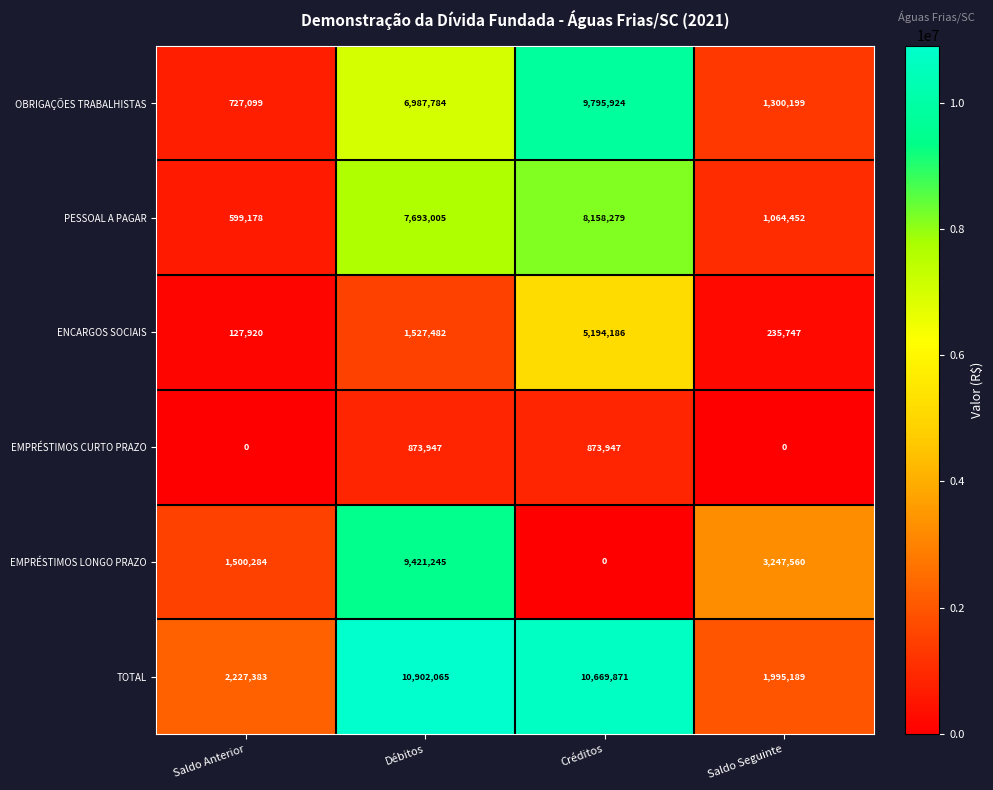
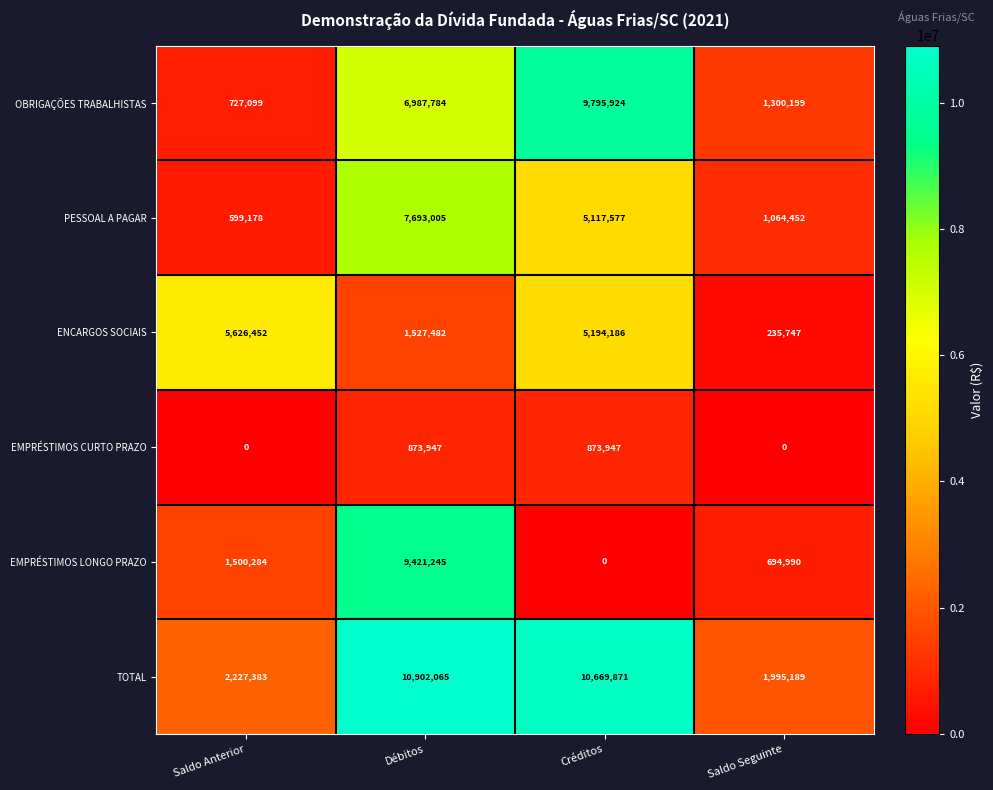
  {
    "OBRIGAÇÕES TRABALHISTAS": {
      "Saldo Anterior": "727,099",
      "Débitos": "6,987,784",
      "Créditos": "9,795,924",
      "Saldo Seguinte": "1,300,199"
    },
    "PESSOAL A PAGAR": {
      "Saldo Anterior": "599,178",
      "Débitos": "7,693,005",
-     "Créditos": "8,158,279",
+     "Créditos": "5,117,577",
      "Saldo Seguinte": "1,064,452"
    },
    "ENCARGOS SOCIAIS": {
-     "Saldo Anterior": "127,920",
+     "Saldo Anterior": "5,626,452",
      "Débitos": "1,527,482",
      "Créditos": "5,194,186",
      "Saldo Seguinte": "235,747"
    },
    "EMPRÉSTIMOS CURTO PRAZO": {
      "Saldo Anterior": "0",
      "Débitos": "873,947",
      "Créditos": "873,947",
      "Saldo Seguinte": "0"
    },
    "EMPRÉSTIMOS LONGO PRAZO": {
      "Saldo Anterior": "1,500,284",
      "Débitos": "9,421,245",
      "Créditos": "0",
-     "Saldo Seguinte": "3,247,560"
+     "Saldo Seguinte": "694,990"
    },
    "TOTAL": {
      "Saldo Anterior": "2,227,383",
      "Débitos": "10,902,065",
      "Créditos": "10,669,871",
      "Saldo Seguinte": "1,995,189"
    }
  }
